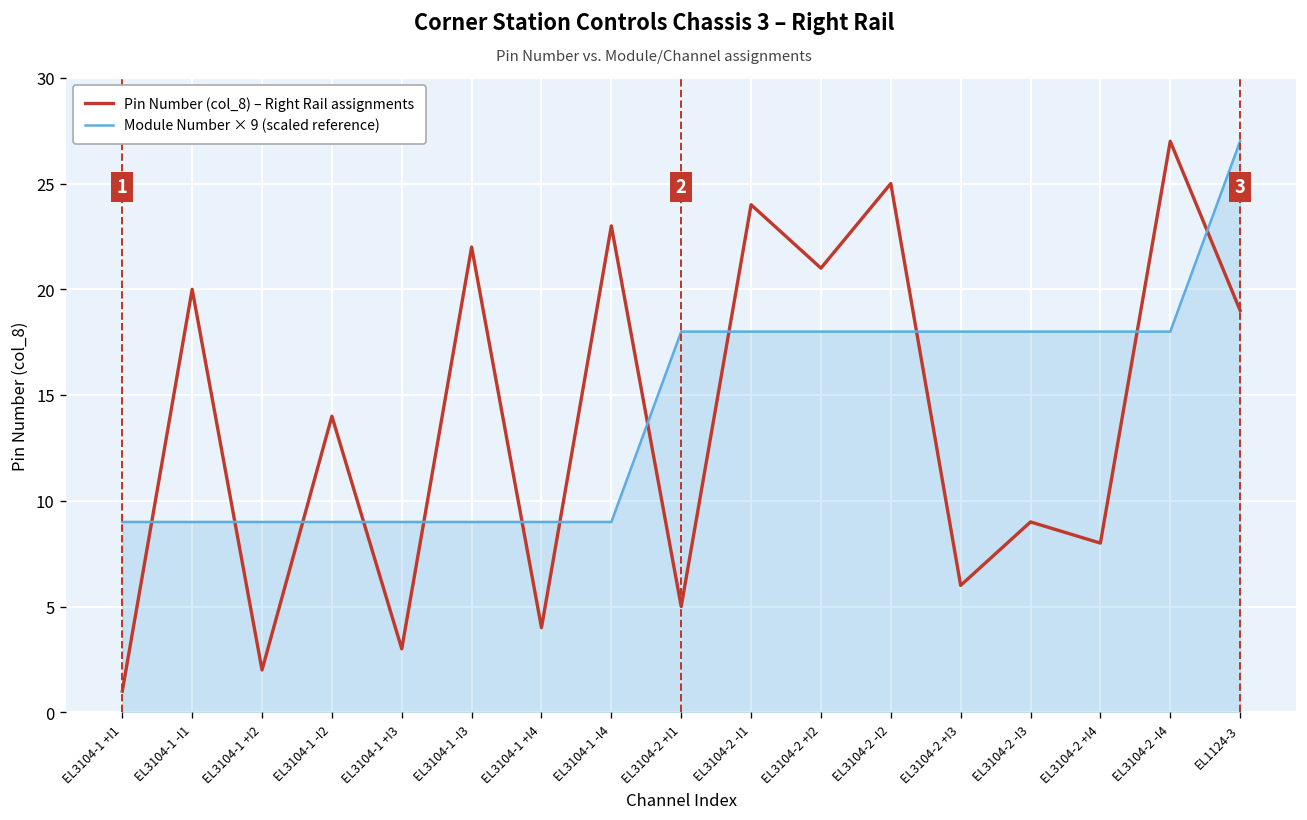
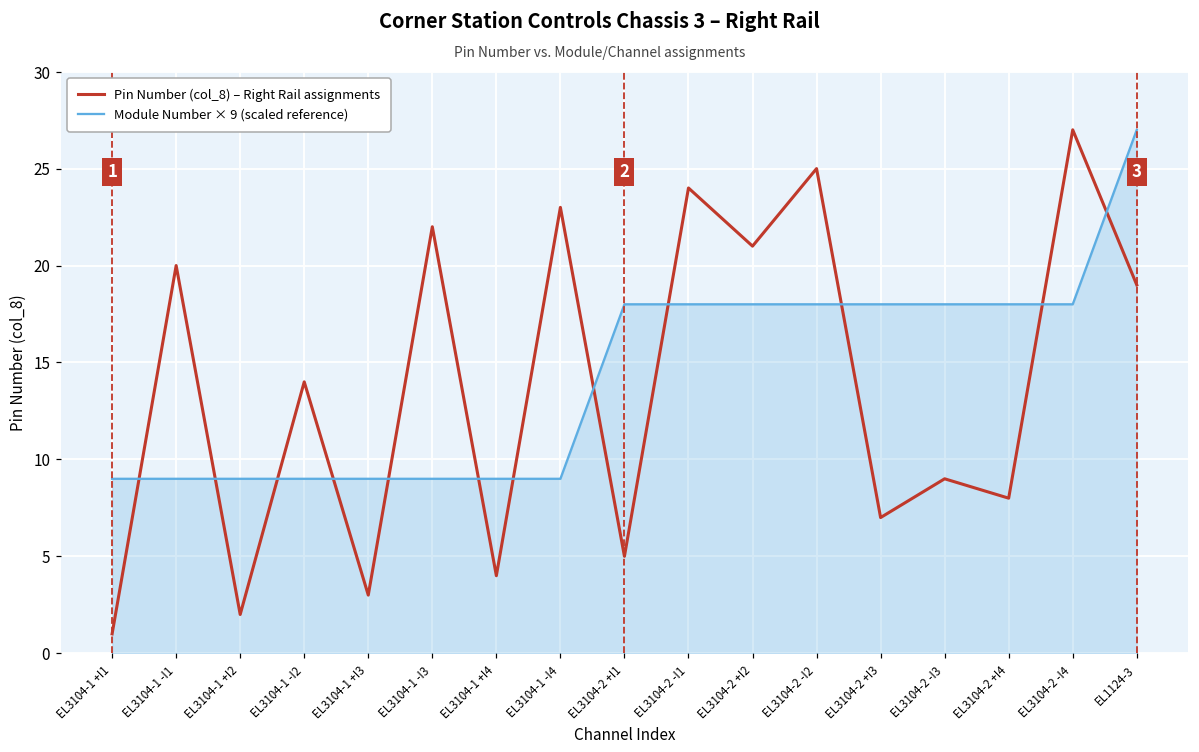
  {
    "Pin Number (col_8) – Right Rail assignments": {
      "EL3104-1 +I1": 1,
      "EL3104-1 -I1": 20,
      "EL3104-1 +I2": 2,
      "EL3104-1 -I2": 14,
      "EL3104-1 +I3": 3,
      "EL3104-1 -I3": 22,
      "EL3104-1 +I4": 4,
      "EL3104-1 -I4": 23,
      "EL3104-2 +I1": 5,
      "EL3104-2 -I1": 24,
      "EL3104-2 +I2": 21,
      "EL3104-2 -I2": 25,
-     "EL3104-2 +I3": 6,
+     "EL3104-2 +I3": 7,
      "EL3104-2 -I3": 9,
      "EL3104-2 +I4": 8,
      "EL3104-2 -I4": 27,
      "EL1124-3": 19
    },
    "Module Number × 9 (scaled reference)": {
      "EL3104-1 +I1": 9,
      "EL3104-1 -I1": 9,
      "EL3104-1 +I2": 9,
      "EL3104-1 -I2": 9,
      "EL3104-1 +I3": 9,
      "EL3104-1 -I3": 9,
      "EL3104-1 +I4": 9,
      "EL3104-1 -I4": 9,
      "EL3104-2 +I1": 18,
      "EL3104-2 -I1": 18,
      "EL3104-2 +I2": 18,
      "EL3104-2 -I2": 18,
      "EL3104-2 +I3": 18,
      "EL3104-2 -I3": 18,
      "EL3104-2 +I4": 18,
      "EL3104-2 -I4": 18,
      "EL1124-3": 27
    }
  }
